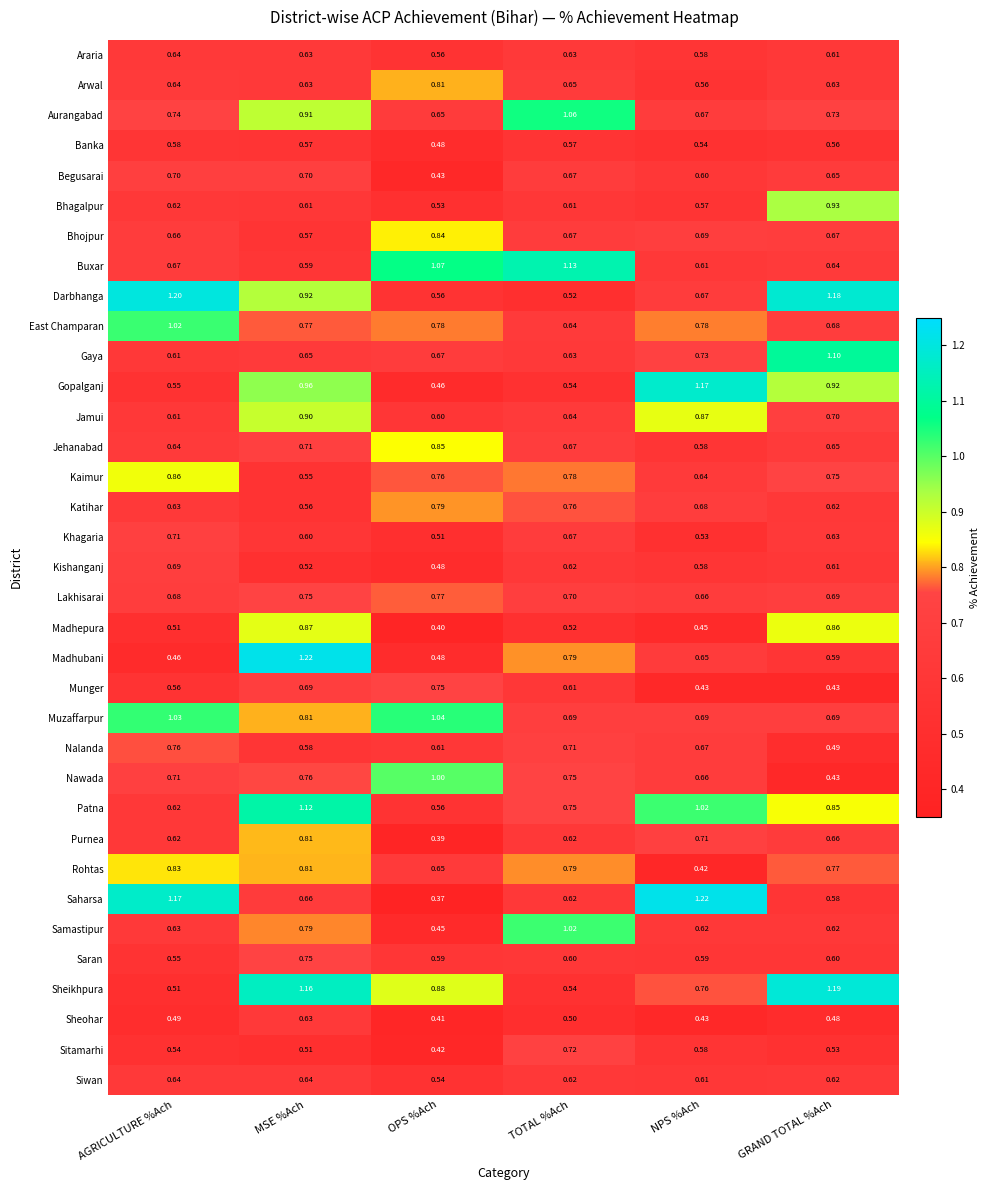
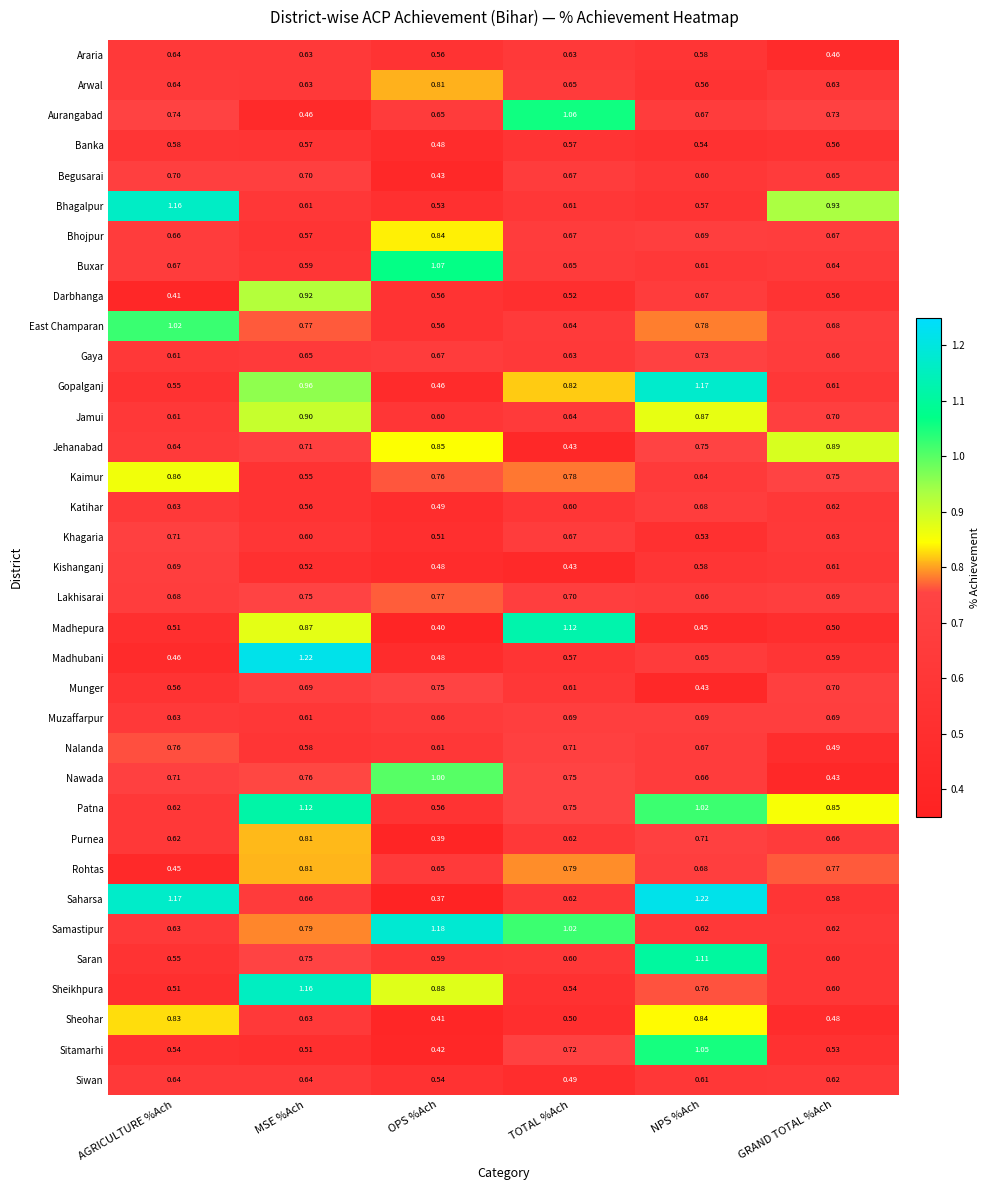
  {
    "Araria": {
      "AGRICULTURE %Ach": 0.64,
      "MSE %Ach": 0.63,
      "OPS %Ach": 0.56,
      "TOTAL %Ach": 0.63,
      "NPS %Ach": 0.58,
-     "GRAND TOTAL %Ach": 0.61
+     "GRAND TOTAL %Ach": 0.46
    },
    "Aurangabad": {
      "AGRICULTURE %Ach": 0.74,
-     "MSE %Ach": 0.91,
+     "MSE %Ach": 0.46,
      "OPS %Ach": 0.65,
      "TOTAL %Ach": 1.06,
      "NPS %Ach": 0.67,
      "GRAND TOTAL %Ach": 0.73
    },
    "Bhagalpur": {
-     "AGRICULTURE %Ach": 0.62,
+     "AGRICULTURE %Ach": 1.16,
      "MSE %Ach": 0.61,
      "OPS %Ach": 0.53,
      "TOTAL %Ach": 0.61,
      "NPS %Ach": 0.57,
      "GRAND TOTAL %Ach": 0.93
    },
    "Buxar": {
      "AGRICULTURE %Ach": 0.67,
      "MSE %Ach": 0.59,
      "OPS %Ach": 1.07,
-     "TOTAL %Ach": 1.13,
+     "TOTAL %Ach": 0.65,
      "NPS %Ach": 0.61,
      "GRAND TOTAL %Ach": 0.64
    },
    "Darbhanga": {
-     "AGRICULTURE %Ach": 1.20,
+     "AGRICULTURE %Ach": 0.41,
      "MSE %Ach": 0.92,
      "OPS %Ach": 0.56,
      "TOTAL %Ach": 0.52,
      "NPS %Ach": 0.67,
-     "GRAND TOTAL %Ach": 1.18
+     "GRAND TOTAL %Ach": 0.56
    },
    "East Champaran": {
      "AGRICULTURE %Ach": 1.02,
      "MSE %Ach": 0.77,
-     "OPS %Ach": 0.78,
+     "OPS %Ach": 0.56,
      "TOTAL %Ach": 0.64,
      "NPS %Ach": 0.78,
      "GRAND TOTAL %Ach": 0.68
    },
    "Gaya": {
      "AGRICULTURE %Ach": 0.61,
      "MSE %Ach": 0.65,
      "OPS %Ach": 0.67,
      "TOTAL %Ach": 0.63,
      "NPS %Ach": 0.73,
-     "GRAND TOTAL %Ach": 1.10
+     "GRAND TOTAL %Ach": 0.66
    },
    "Gopalganj": {
      "AGRICULTURE %Ach": 0.55,
      "MSE %Ach": 0.96,
      "OPS %Ach": 0.46,
-     "TOTAL %Ach": 0.54,
+     "TOTAL %Ach": 0.82,
      "NPS %Ach": 1.17,
-     "GRAND TOTAL %Ach": 0.92
+     "GRAND TOTAL %Ach": 0.61
    },
    "Jehanabad": {
      "AGRICULTURE %Ach": 0.64,
      "MSE %Ach": 0.71,
      "OPS %Ach": 0.85,
-     "TOTAL %Ach": 0.67,
-     "NPS %Ach": 0.58,
-     "GRAND TOTAL %Ach": 0.65
+     "TOTAL %Ach": 0.43,
+     "NPS %Ach": 0.75,
+     "GRAND TOTAL %Ach": 0.89
    },
    "Katihar": {
      "AGRICULTURE %Ach": 0.63,
      "MSE %Ach": 0.56,
-     "OPS %Ach": 0.79,
-     "TOTAL %Ach": 0.76,
+     "OPS %Ach": 0.49,
+     "TOTAL %Ach": 0.60,
      "NPS %Ach": 0.68,
      "GRAND TOTAL %Ach": 0.62
    },
    "Kishanganj": {
      "AGRICULTURE %Ach": 0.69,
      "MSE %Ach": 0.52,
      "OPS %Ach": 0.48,
-     "TOTAL %Ach": 0.62,
+     "TOTAL %Ach": 0.43,
      "NPS %Ach": 0.58,
      "GRAND TOTAL %Ach": 0.61
    },
    "Madhepura": {
      "AGRICULTURE %Ach": 0.51,
      "MSE %Ach": 0.87,
      "OPS %Ach": 0.40,
-     "TOTAL %Ach": 0.52,
+     "TOTAL %Ach": 1.12,
      "NPS %Ach": 0.45,
-     "GRAND TOTAL %Ach": 0.86
+     "GRAND TOTAL %Ach": 0.50
    },
    "Madhubani": {
      "AGRICULTURE %Ach": 0.46,
      "MSE %Ach": 1.22,
      "OPS %Ach": 0.48,
-     "TOTAL %Ach": 0.79,
+     "TOTAL %Ach": 0.57,
      "NPS %Ach": 0.65,
      "GRAND TOTAL %Ach": 0.59
    },
    "Munger": {
      "AGRICULTURE %Ach": 0.56,
      "MSE %Ach": 0.69,
      "OPS %Ach": 0.75,
      "TOTAL %Ach": 0.61,
      "NPS %Ach": 0.43,
-     "GRAND TOTAL %Ach": 0.43
+     "GRAND TOTAL %Ach": 0.70
    },
    "Muzaffarpur": {
-     "AGRICULTURE %Ach": 1.03,
-     "MSE %Ach": 0.81,
-     "OPS %Ach": 1.04,
+     "AGRICULTURE %Ach": 0.63,
+     "MSE %Ach": 0.61,
+     "OPS %Ach": 0.66,
      "TOTAL %Ach": 0.69,
      "NPS %Ach": 0.69,
      "GRAND TOTAL %Ach": 0.69
    },
    "Rohtas": {
-     "AGRICULTURE %Ach": 0.83,
+     "AGRICULTURE %Ach": 0.45,
      "MSE %Ach": 0.81,
      "OPS %Ach": 0.65,
      "TOTAL %Ach": 0.79,
-     "NPS %Ach": 0.42,
+     "NPS %Ach": 0.68,
      "GRAND TOTAL %Ach": 0.77
    },
    "Samastipur": {
      "AGRICULTURE %Ach": 0.63,
      "MSE %Ach": 0.79,
-     "OPS %Ach": 0.45,
+     "OPS %Ach": 1.18,
      "TOTAL %Ach": 1.02,
      "NPS %Ach": 0.62,
      "GRAND TOTAL %Ach": 0.62
    },
    "Saran": {
      "AGRICULTURE %Ach": 0.55,
      "MSE %Ach": 0.75,
      "OPS %Ach": 0.59,
      "TOTAL %Ach": 0.60,
-     "NPS %Ach": 0.59,
+     "NPS %Ach": 1.11,
      "GRAND TOTAL %Ach": 0.60
    },
    "Sheikhpura": {
      "AGRICULTURE %Ach": 0.51,
      "MSE %Ach": 1.16,
      "OPS %Ach": 0.88,
      "TOTAL %Ach": 0.54,
      "NPS %Ach": 0.76,
-     "GRAND TOTAL %Ach": 1.19
+     "GRAND TOTAL %Ach": 0.60
    },
    "Sheohar": {
-     "AGRICULTURE %Ach": 0.49,
+     "AGRICULTURE %Ach": 0.83,
      "MSE %Ach": 0.63,
      "OPS %Ach": 0.41,
      "TOTAL %Ach": 0.50,
-     "NPS %Ach": 0.43,
+     "NPS %Ach": 0.84,
      "GRAND TOTAL %Ach": 0.48
    },
    "Sitamarhi": {
      "AGRICULTURE %Ach": 0.54,
      "MSE %Ach": 0.51,
      "OPS %Ach": 0.42,
      "TOTAL %Ach": 0.72,
-     "NPS %Ach": 0.58,
+     "NPS %Ach": 1.05,
      "GRAND TOTAL %Ach": 0.53
    },
    "Siwan": {
      "AGRICULTURE %Ach": 0.64,
      "MSE %Ach": 0.64,
      "OPS %Ach": 0.54,
-     "TOTAL %Ach": 0.62,
+     "TOTAL %Ach": 0.49,
      "NPS %Ach": 0.61,
      "GRAND TOTAL %Ach": 0.62
    }
  }
